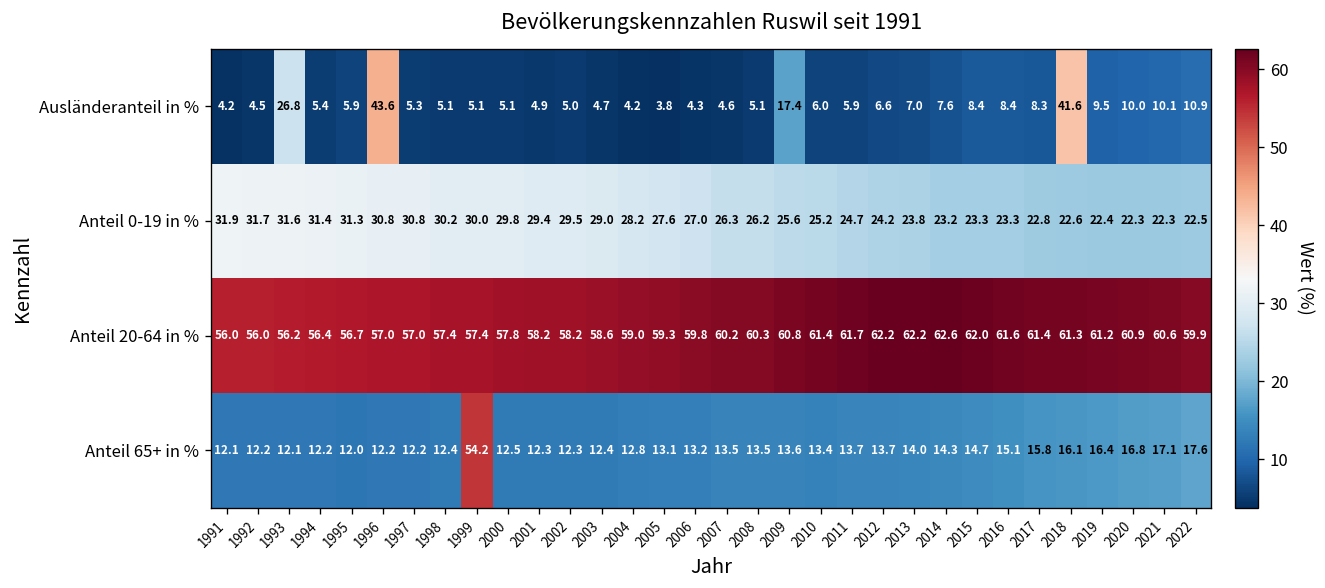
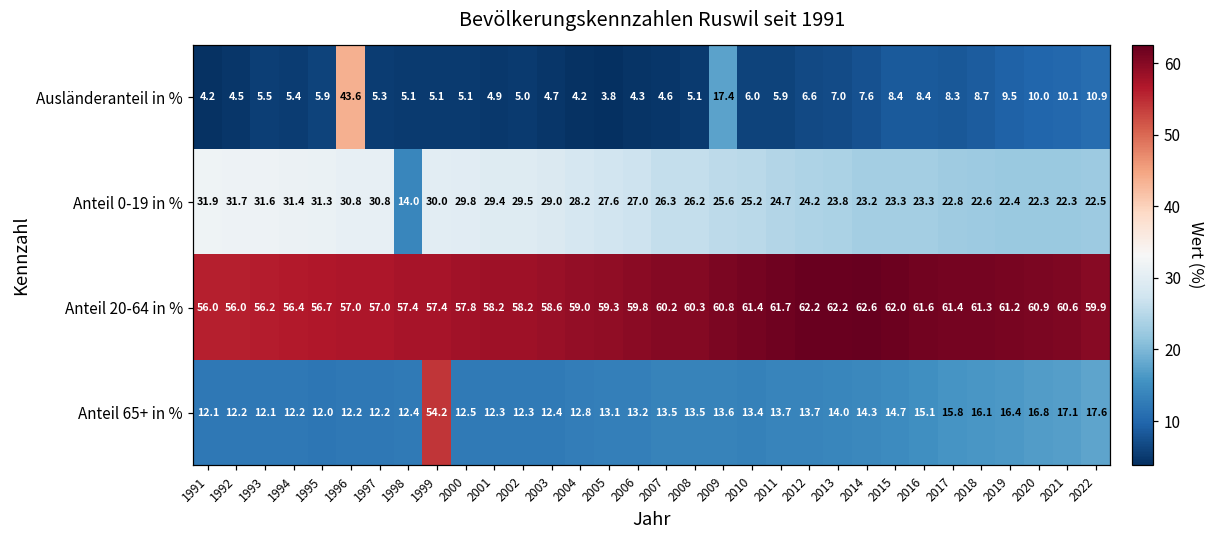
  {
    "Ausländeranteil in %": {
      "1991": 4.2,
      "1992": 4.5,
-     "1993": 26.8,
+     "1993": 5.5,
      "1994": 5.4,
      "1995": 5.9,
      "1996": 43.6,
      "1997": 5.3,
      "1998": 5.1,
      "1999": 5.1,
      "2000": 5.1,
      "2001": 4.9,
      "2002": 5.0,
      "2003": 4.7,
      "2004": 4.2,
      "2005": 3.8,
      "2006": 4.3,
      "2007": 4.6,
      "2008": 5.1,
      "2009": 17.4,
      "2010": 6.0,
      "2011": 5.9,
      "2012": 6.6,
      "2013": 7.0,
      "2014": 7.6,
      "2015": 8.4,
      "2016": 8.4,
      "2017": 8.3,
-     "2018": 41.6,
+     "2018": 8.7,
      "2019": 9.5,
      "2020": 10.0,
      "2021": 10.1,
      "2022": 10.9
    },
    "Anteil 0-19 in %": {
      "1991": 31.9,
      "1992": 31.7,
      "1993": 31.6,
      "1994": 31.4,
      "1995": 31.3,
      "1996": 30.8,
      "1997": 30.8,
-     "1998": 30.2,
+     "1998": 14.0,
      "1999": 30.0,
      "2000": 29.8,
      "2001": 29.4,
      "2002": 29.5,
      "2003": 29.0,
      "2004": 28.2,
      "2005": 27.6,
      "2006": 27.0,
      "2007": 26.3,
      "2008": 26.2,
      "2009": 25.6,
      "2010": 25.2,
      "2011": 24.7,
      "2012": 24.2,
      "2013": 23.8,
      "2014": 23.2,
      "2015": 23.3,
      "2016": 23.3,
      "2017": 22.8,
      "2018": 22.6,
      "2019": 22.4,
      "2020": 22.3,
      "2021": 22.3,
      "2022": 22.5
    },
    "Anteil 20-64 in %": {
      "1991": 56.0,
      "1992": 56.0,
      "1993": 56.2,
      "1994": 56.4,
      "1995": 56.7,
      "1996": 57.0,
      "1997": 57.0,
      "1998": 57.4,
      "1999": 57.4,
      "2000": 57.8,
      "2001": 58.2,
      "2002": 58.2,
      "2003": 58.6,
      "2004": 59.0,
      "2005": 59.3,
      "2006": 59.8,
      "2007": 60.2,
      "2008": 60.3,
      "2009": 60.8,
      "2010": 61.4,
      "2011": 61.7,
      "2012": 62.2,
      "2013": 62.2,
      "2014": 62.6,
      "2015": 62.0,
      "2016": 61.6,
      "2017": 61.4,
      "2018": 61.3,
      "2019": 61.2,
      "2020": 60.9,
      "2021": 60.6,
      "2022": 59.9
    },
    "Anteil 65+ in %": {
      "1991": 12.1,
      "1992": 12.2,
      "1993": 12.1,
      "1994": 12.2,
      "1995": 12.0,
      "1996": 12.2,
      "1997": 12.2,
      "1998": 12.4,
      "1999": 54.2,
      "2000": 12.5,
      "2001": 12.3,
      "2002": 12.3,
      "2003": 12.4,
      "2004": 12.8,
      "2005": 13.1,
      "2006": 13.2,
      "2007": 13.5,
      "2008": 13.5,
      "2009": 13.6,
      "2010": 13.4,
      "2011": 13.7,
      "2012": 13.7,
      "2013": 14.0,
      "2014": 14.3,
      "2015": 14.7,
      "2016": 15.1,
      "2017": 15.8,
      "2018": 16.1,
      "2019": 16.4,
      "2020": 16.8,
      "2021": 17.1,
      "2022": 17.6
    }
  }
